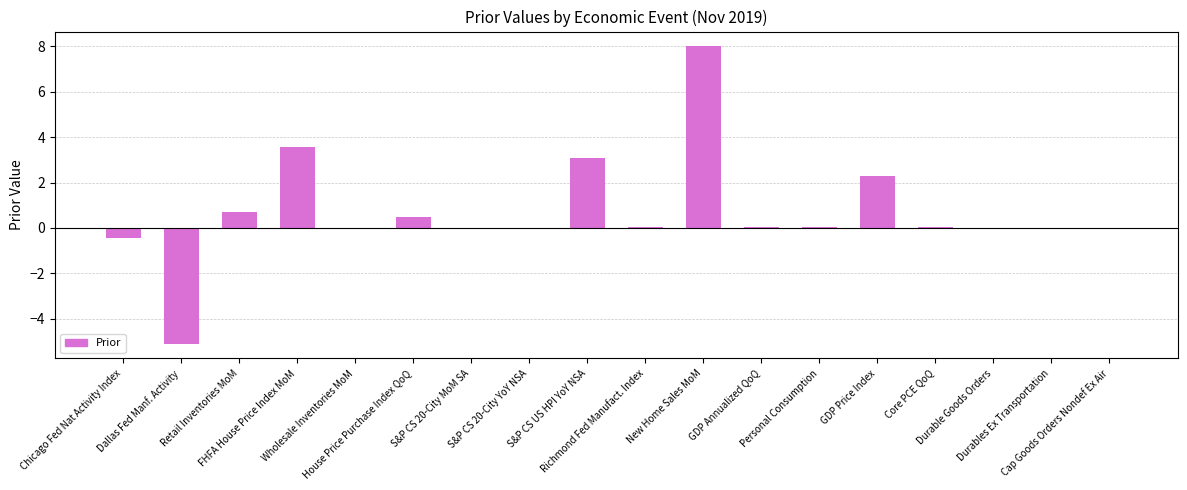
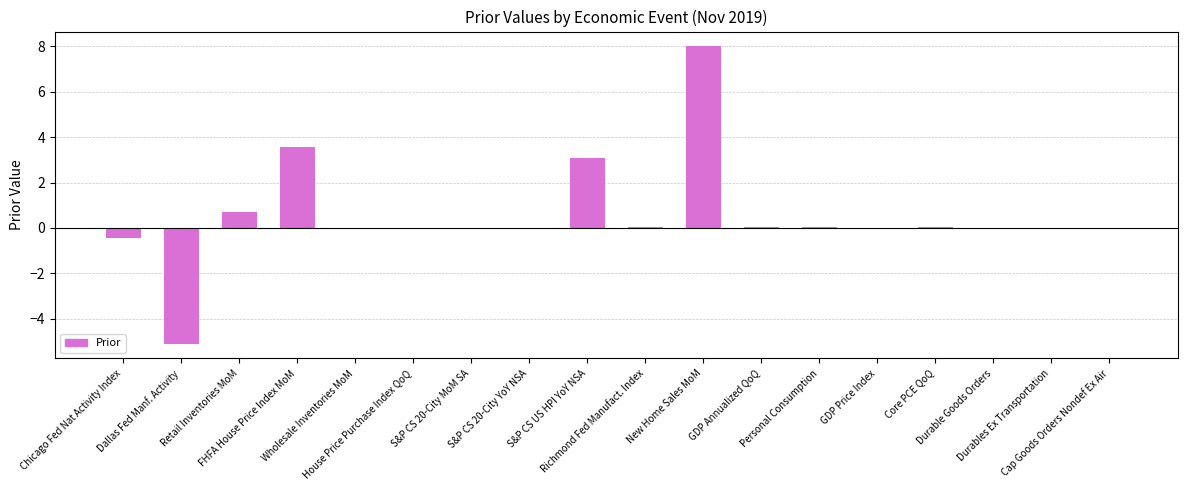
  {
    "Chicago Fed Nat Activity Index": -0.5,
    "Dallas Fed Manf. Activity": -5.1,
    "Retail Inventories MoM": 0.7,
    "FHFA House Price Index MoM": 3.6,
-   "House Price Purchase Index QoQ": 0.5,
+   "House Price Purchase Index QoQ": 0.0,
    "S&P CS US HPI YoY NSA": 3.1,
    "New Home Sales MoM": 8.0,
-   "GDP Price Index": 2.3
+   "GDP Price Index": 0.0
  }
